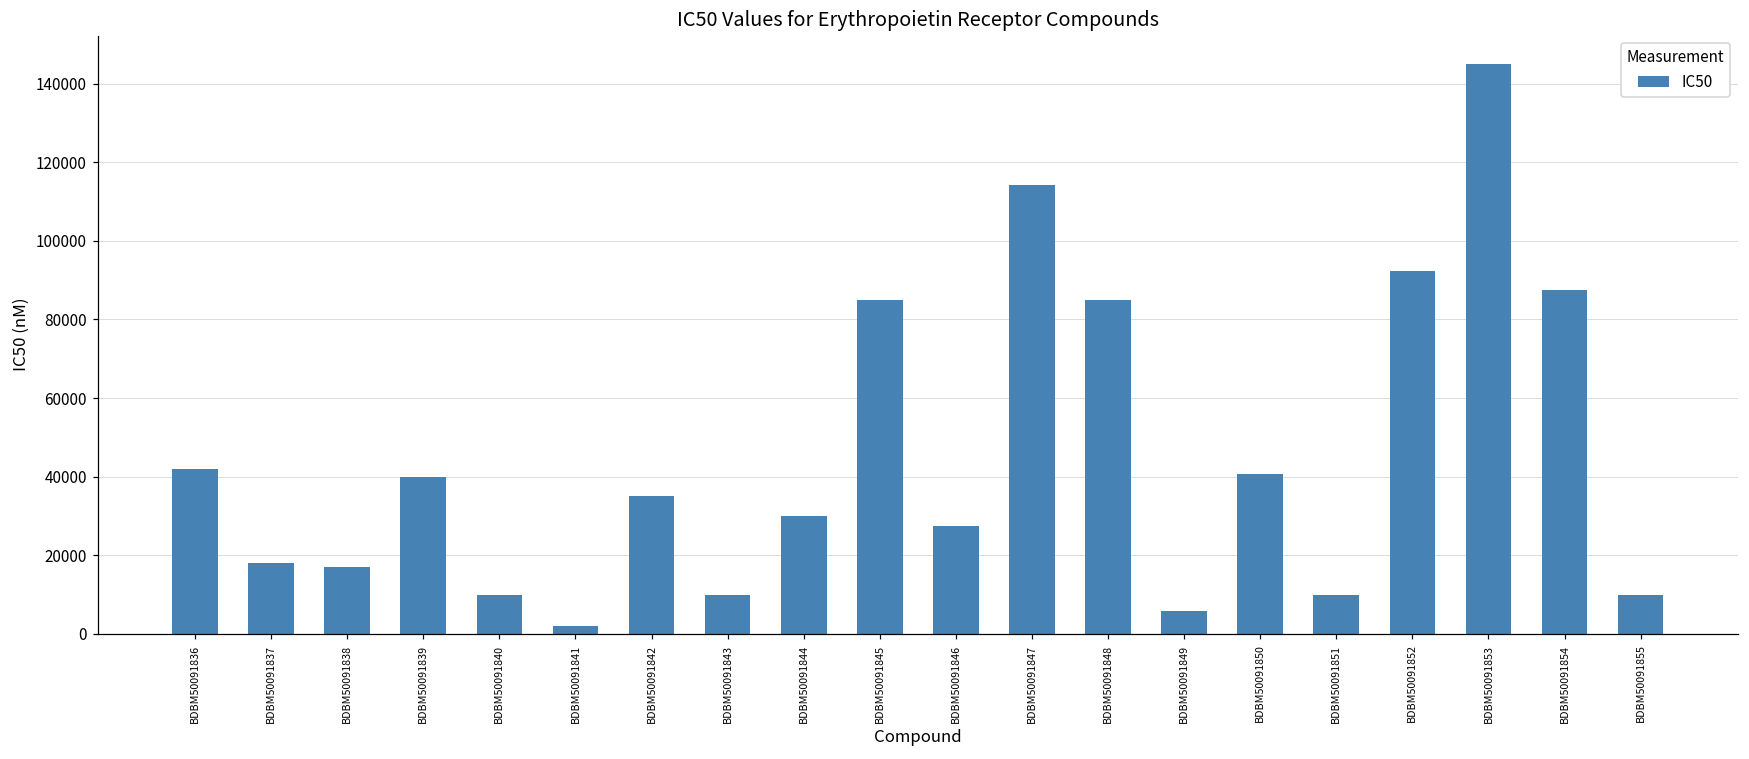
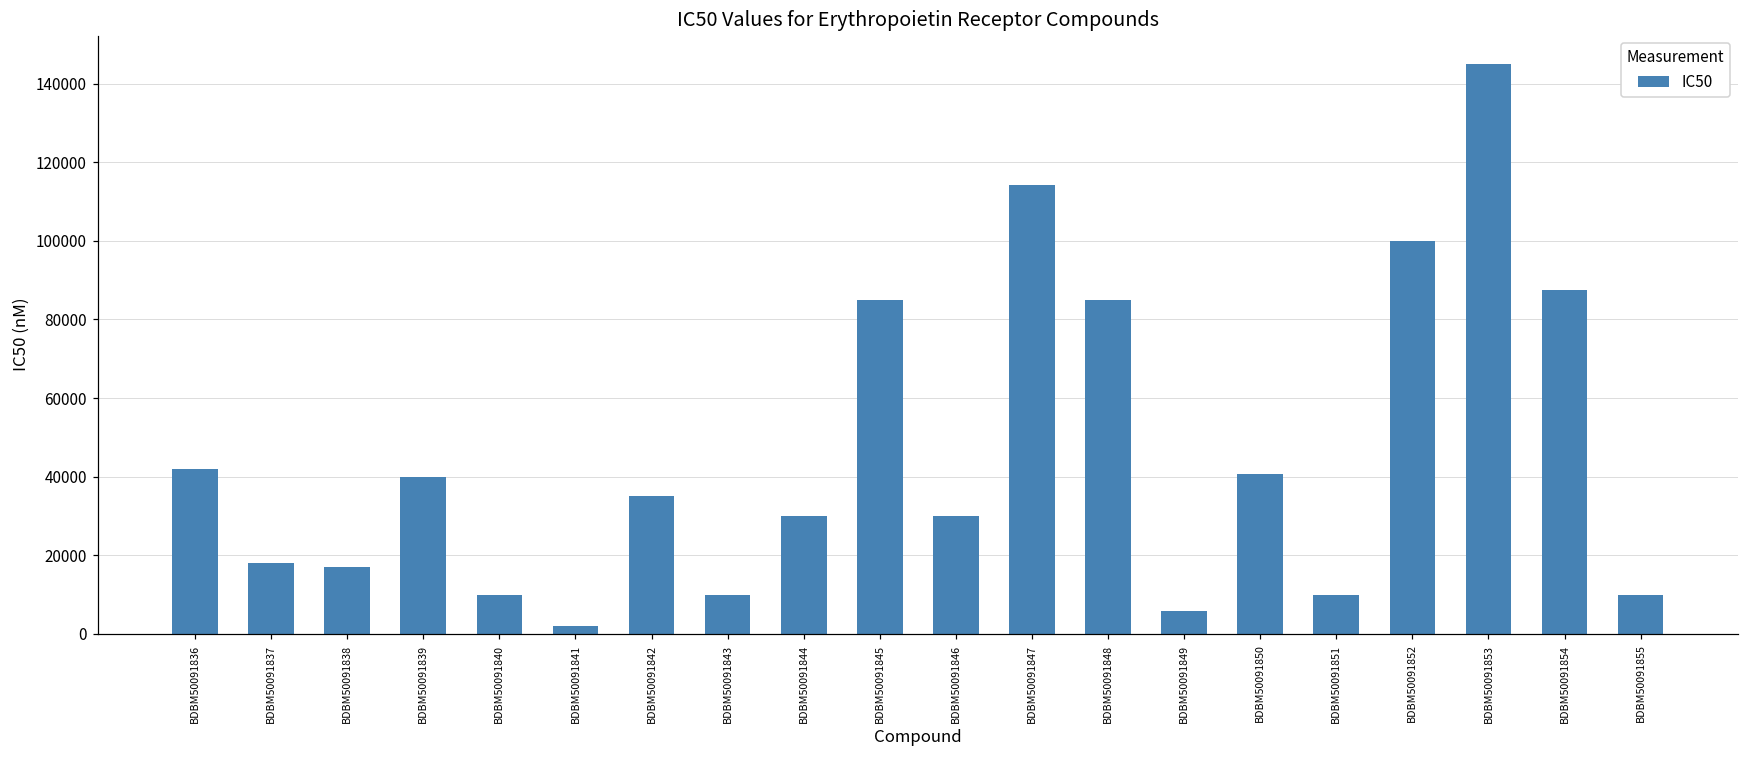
  {
    "BDBM50091836": 42000,
    "BDBM50091837": 18000,
    "BDBM50091838": 17000,
    "BDBM50091839": 40000,
    "BDBM50091840": 10000,
    "BDBM50091841": 2000,
    "BDBM50091842": 35000,
    "BDBM50091843": 10000,
    "BDBM50091844": 30000,
    "BDBM50091845": 85000,
-   "BDBM50091846": 27000,
+   "BDBM50091846": 30000,
    "BDBM50091847": 114000,
    "BDBM50091848": 85000,
    "BDBM50091849": 6000,
    "BDBM50091850": 41000,
    "BDBM50091851": 10000,
-   "BDBM50091852": 92000,
+   "BDBM50091852": 100000,
    "BDBM50091853": 145000,
    "BDBM50091854": 87000,
    "BDBM50091855": 10000
  }
